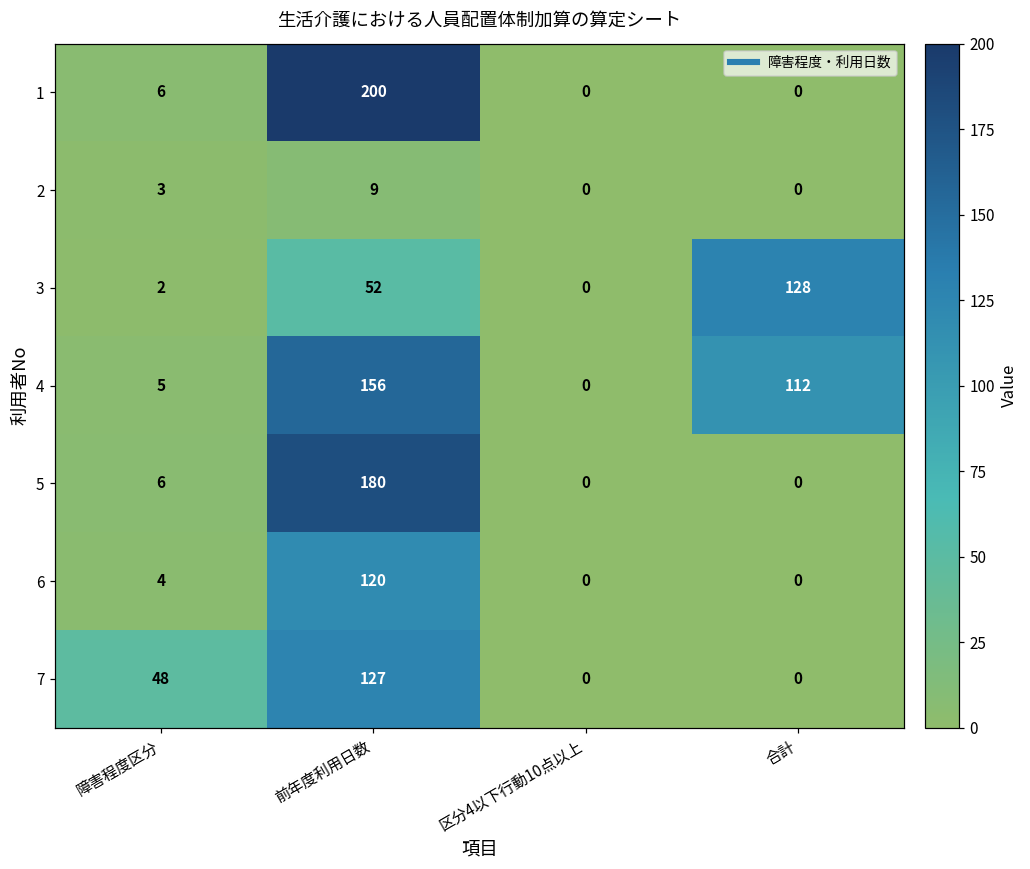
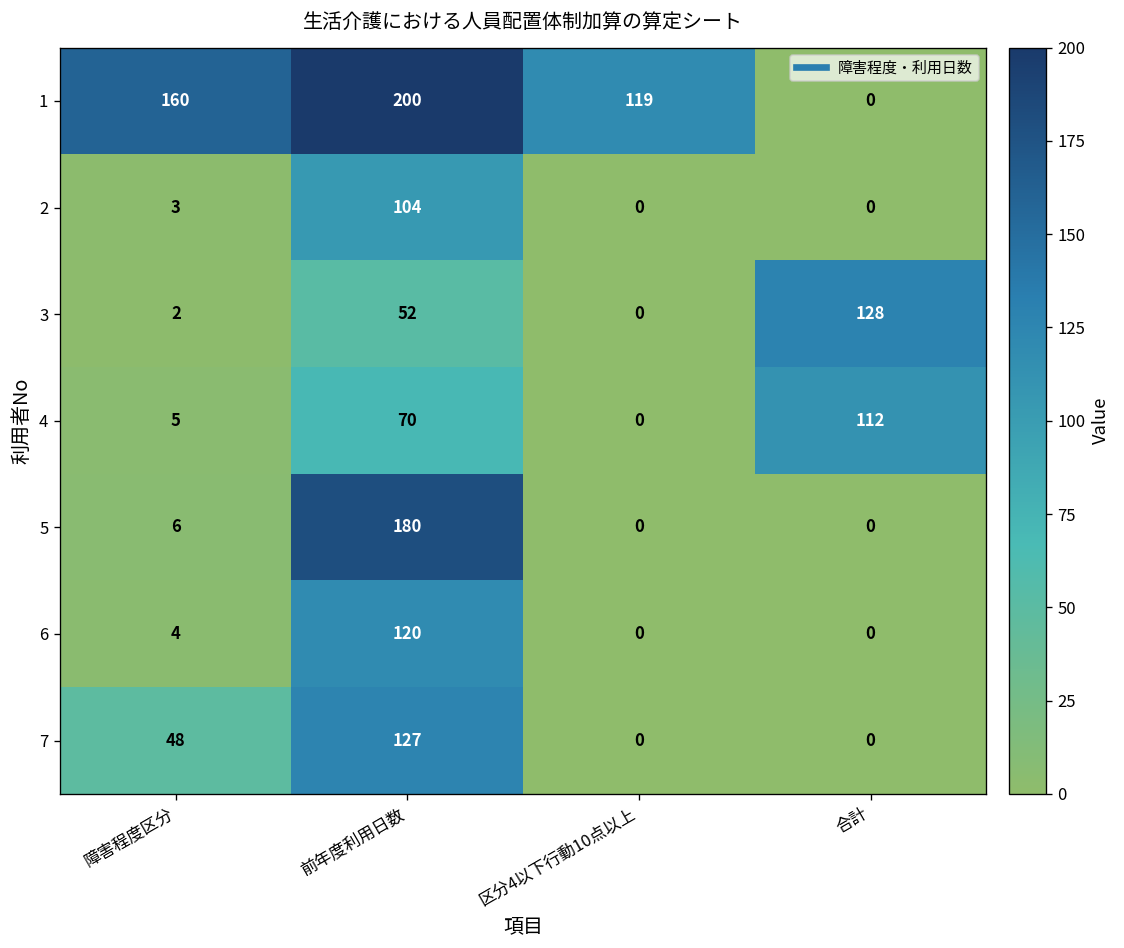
  {
    "1": {
-     "障害程度区分": 6,
+     "障害程度区分": 160,
      "前年度利用日数": 200,
-     "区分4以下行動10点以上": 0,
+     "区分4以下行動10点以上": 119,
      "合計": 0
    },
    "2": {
      "障害程度区分": 3,
-     "前年度利用日数": 9,
+     "前年度利用日数": 104,
      "区分4以下行動10点以上": 0,
      "合計": 0
    },
    "3": {
      "障害程度区分": 2,
      "前年度利用日数": 52,
      "区分4以下行動10点以上": 0,
      "合計": 128
    },
    "4": {
      "障害程度区分": 5,
-     "前年度利用日数": 156,
+     "前年度利用日数": 70,
      "区分4以下行動10点以上": 0,
      "合計": 112
    },
    "5": {
      "障害程度区分": 6,
      "前年度利用日数": 180,
      "区分4以下行動10点以上": 0,
      "合計": 0
    },
    "6": {
      "障害程度区分": 4,
      "前年度利用日数": 120,
      "区分4以下行動10点以上": 0,
      "合計": 0
    },
    "7": {
      "障害程度区分": 48,
      "前年度利用日数": 127,
      "区分4以下行動10点以上": 0,
      "合計": 0
    }
  }
